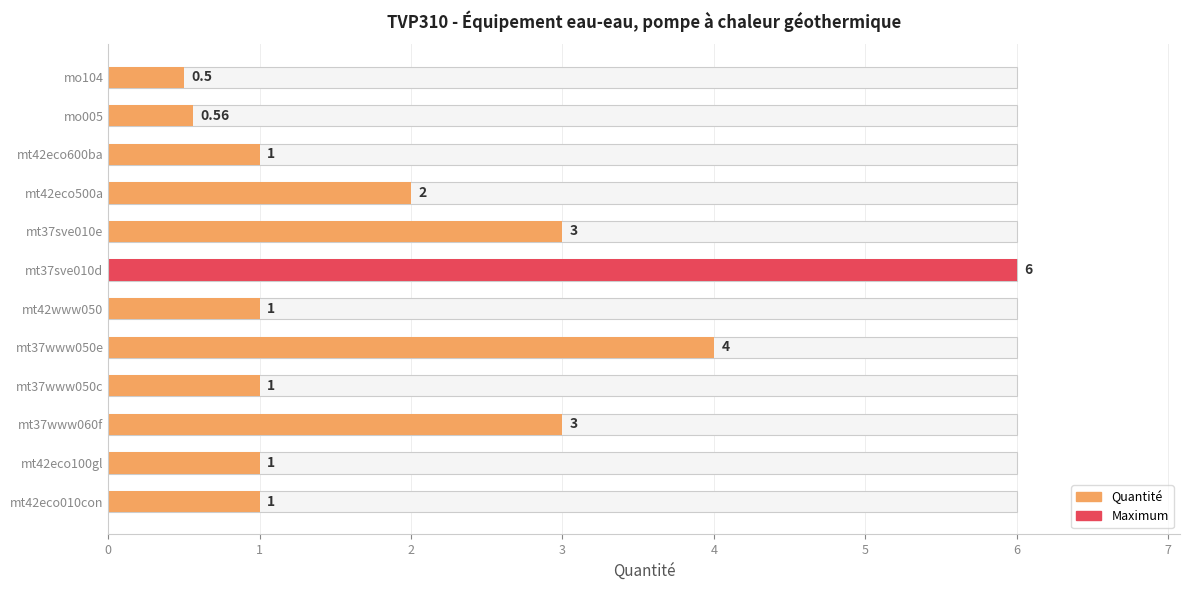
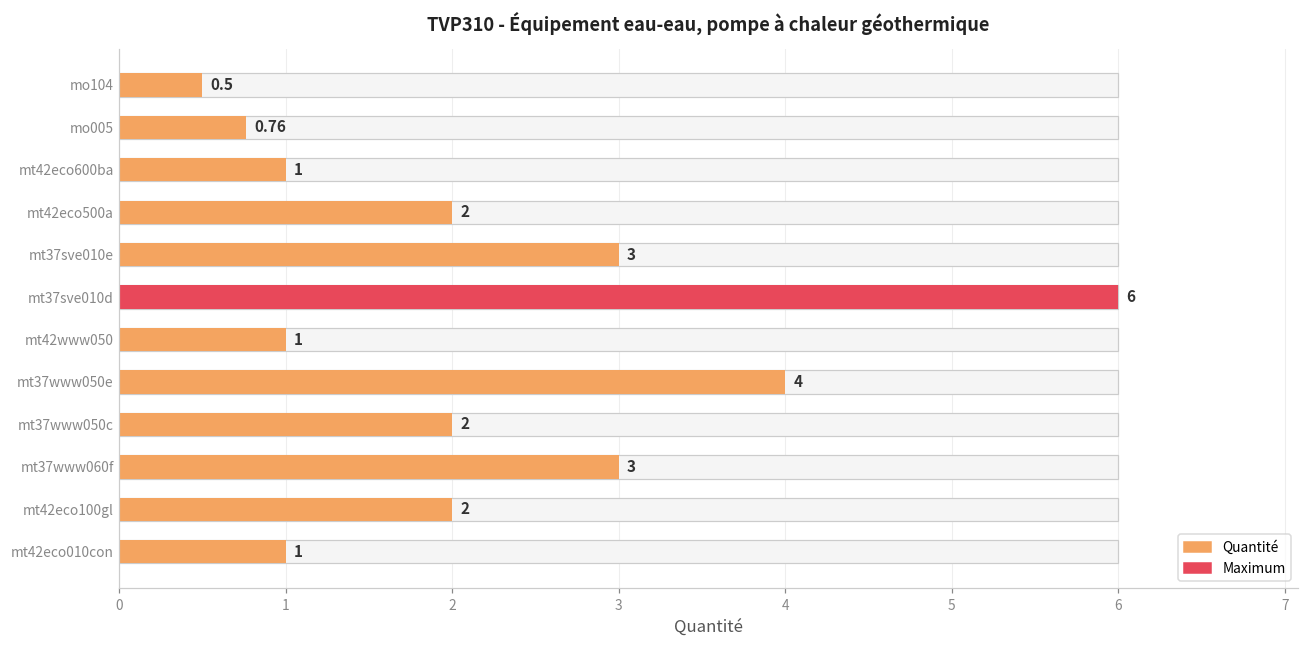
  {
    "Quantité": {
-     "mo005": 0.56,
+     "mo005": 0.76,
      "mt37sve010d": 6,
-     "mt37www050c": 1,
-     "mt42eco100gl": 1
+     "mt37www050c": 2,
+     "mt42eco100gl": 2
    },
    "Maximum": {
      "mt37sve010d": 6
    }
  }
